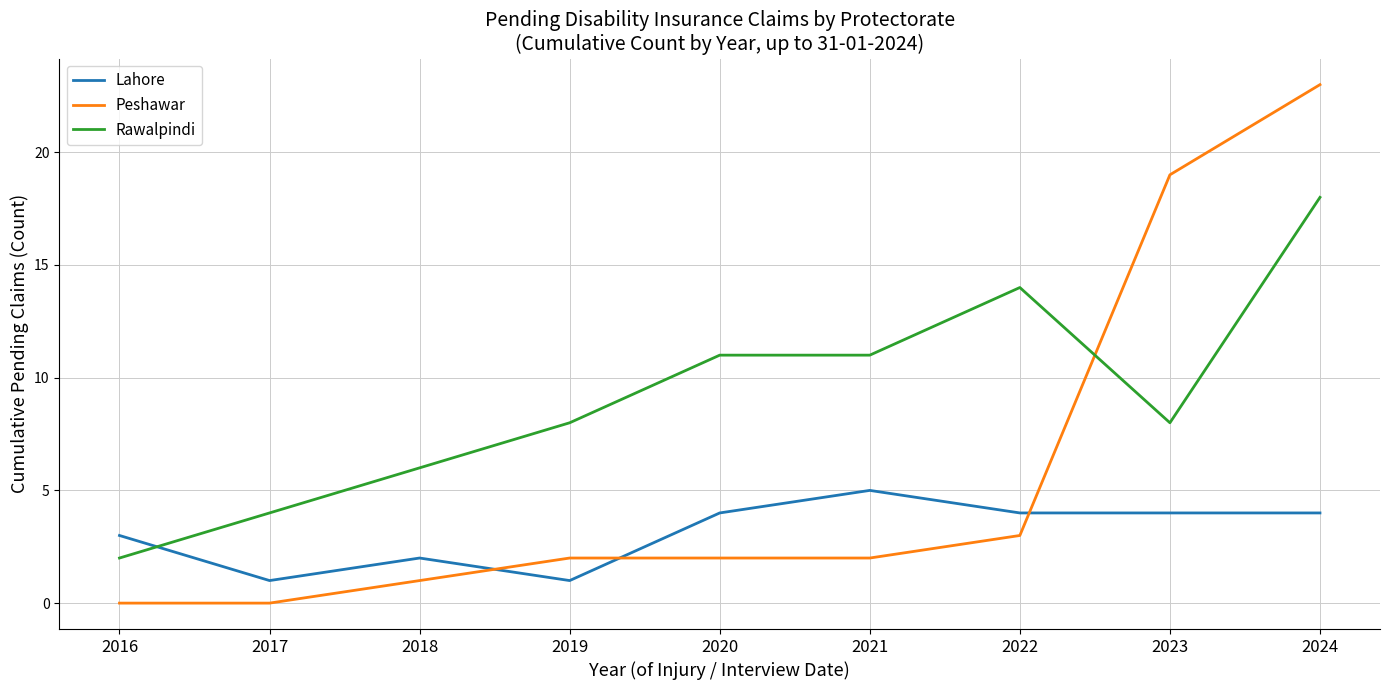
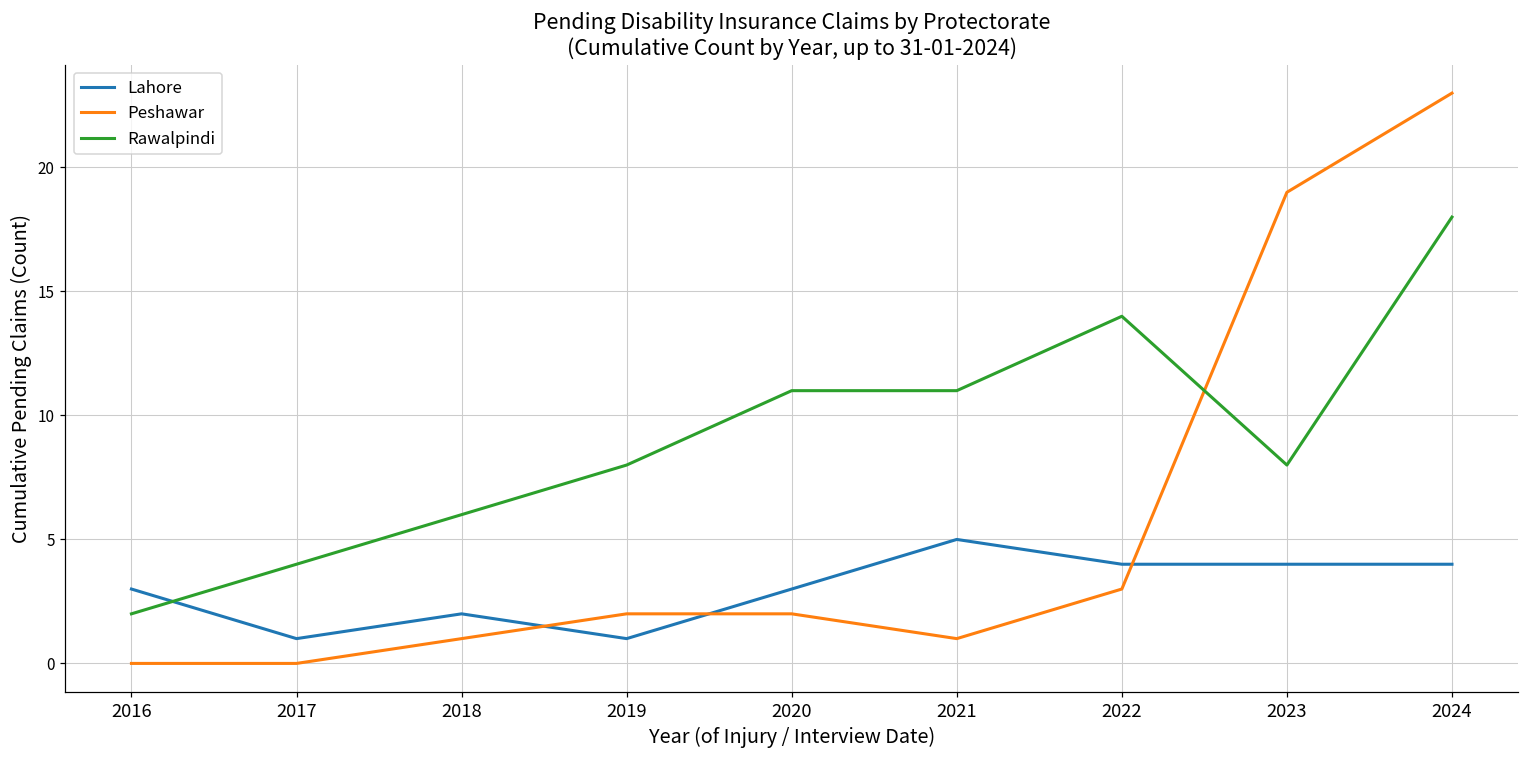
  {
    "Lahore": {
      "2016": 3,
      "2017": 1,
      "2018": 2,
      "2019": 1,
-     "2020": 4,
+     "2020": 3,
      "2021": 5,
      "2022": 4,
      "2023": 4,
      "2024": 4
    },
    "Peshawar": {
      "2016": 0,
      "2017": 0,
      "2018": 1,
      "2019": 2,
      "2020": 2,
-     "2021": 2,
+     "2021": 1,
      "2022": 3,
      "2023": 19,
      "2024": 23
    },
    "Rawalpindi": {
      "2016": 2,
      "2017": 4,
      "2018": 6,
      "2019": 8,
      "2020": 11,
      "2021": 11,
      "2022": 14,
      "2023": 8,
      "2024": 18
    }
  }
